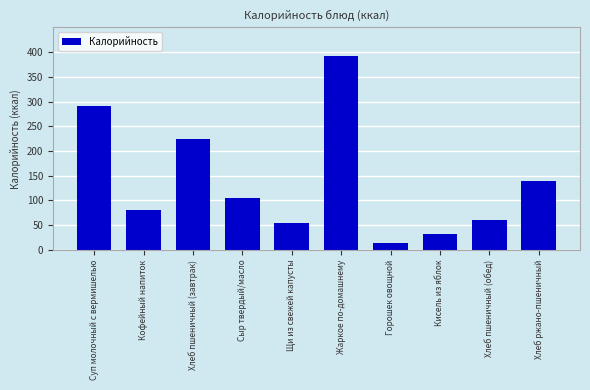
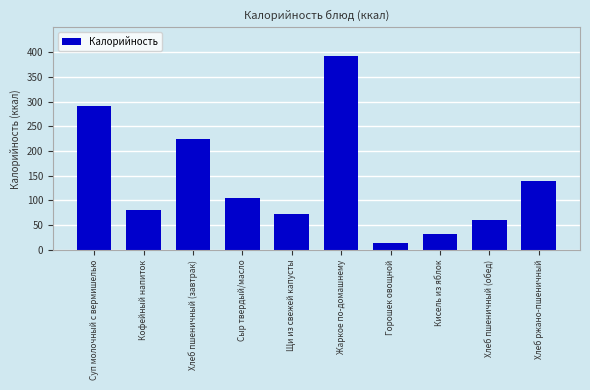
  {
    "Суп молочный с вермишелью": 290,
    "Кофейный напиток": 80,
    "Хлеб пшеничный (завтрак)": 230,
    "Сыр твердый/масло": 110,
-   "Щи из свежей капусты": 60,
+   "Щи из свежей капусты": 70,
    "Жаркое по-домашнему": 390,
    "Горошек овощной": 10,
    "Кисель из яблок": 30,
    "Хлеб пшеничный (обед)": 60,
    "Хлеб ржано-пшеничный": 140
  }
